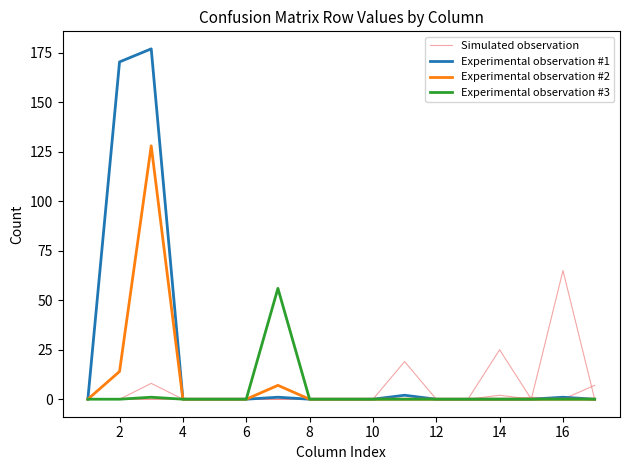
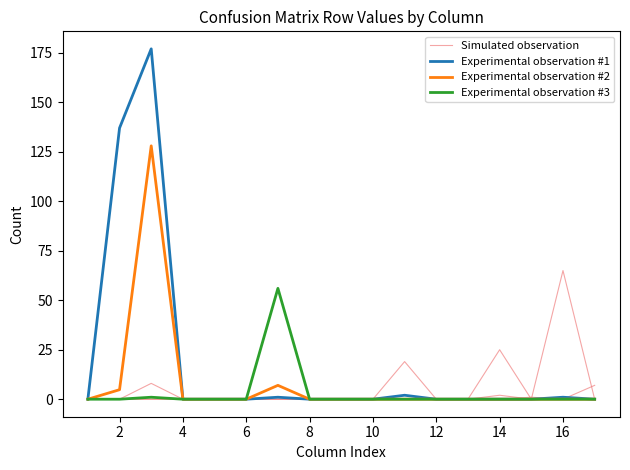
  {
    "Experimental observation #1": {
-     "2": 170
+     "2": 137
    },
    "Experimental observation #2": {
-     "2": 14
+     "2": 5
    }
  }
